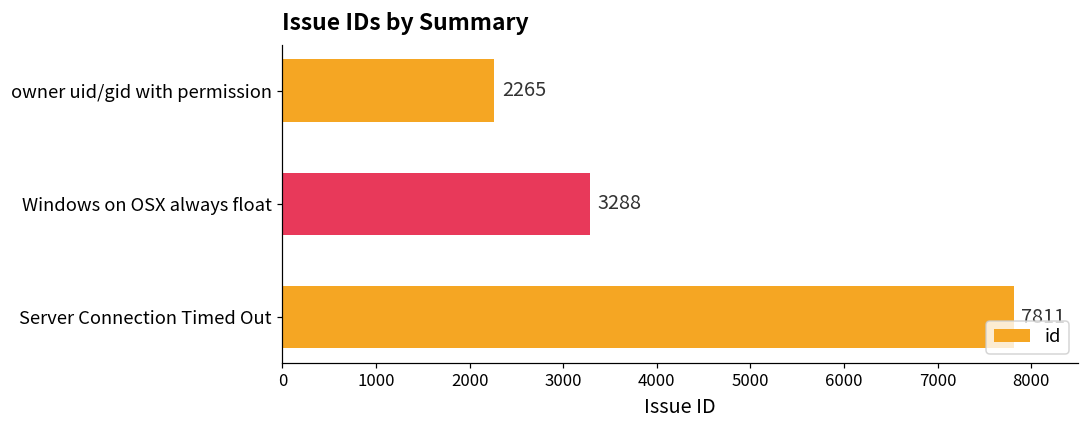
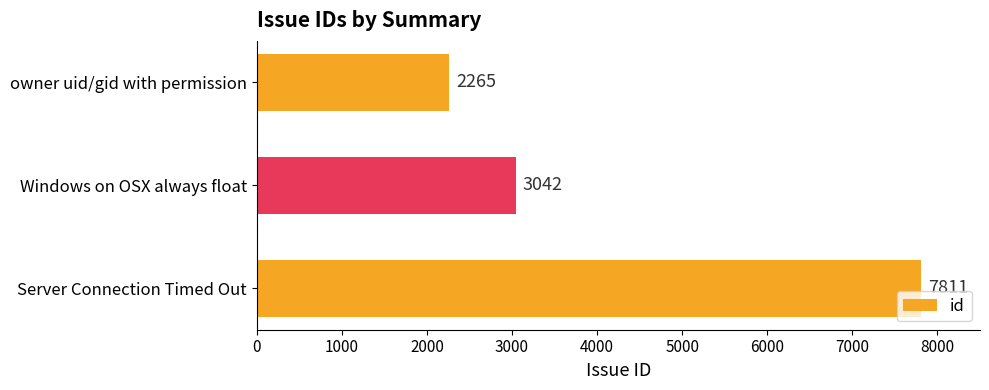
  {
    "owner uid/gid with permission": 2265,
-   "Windows on OSX always float": 3288
+   "Windows on OSX always float": 3042
  }
